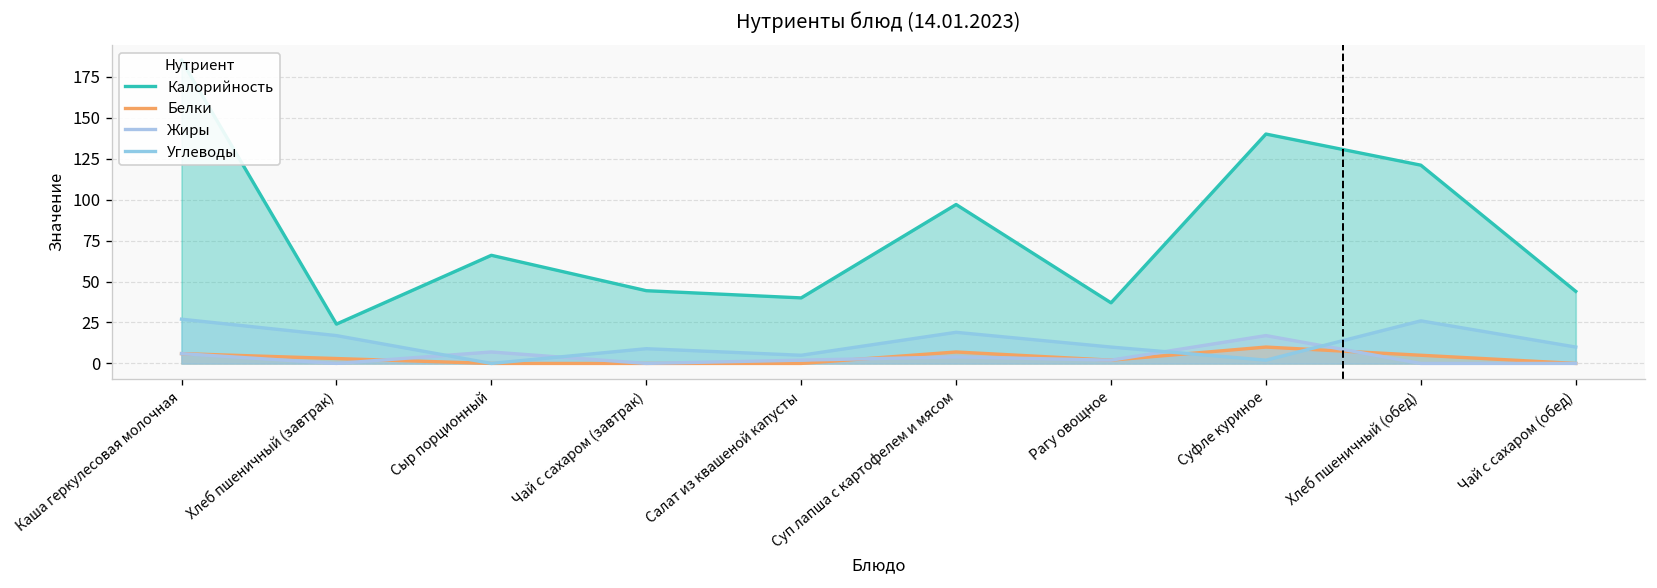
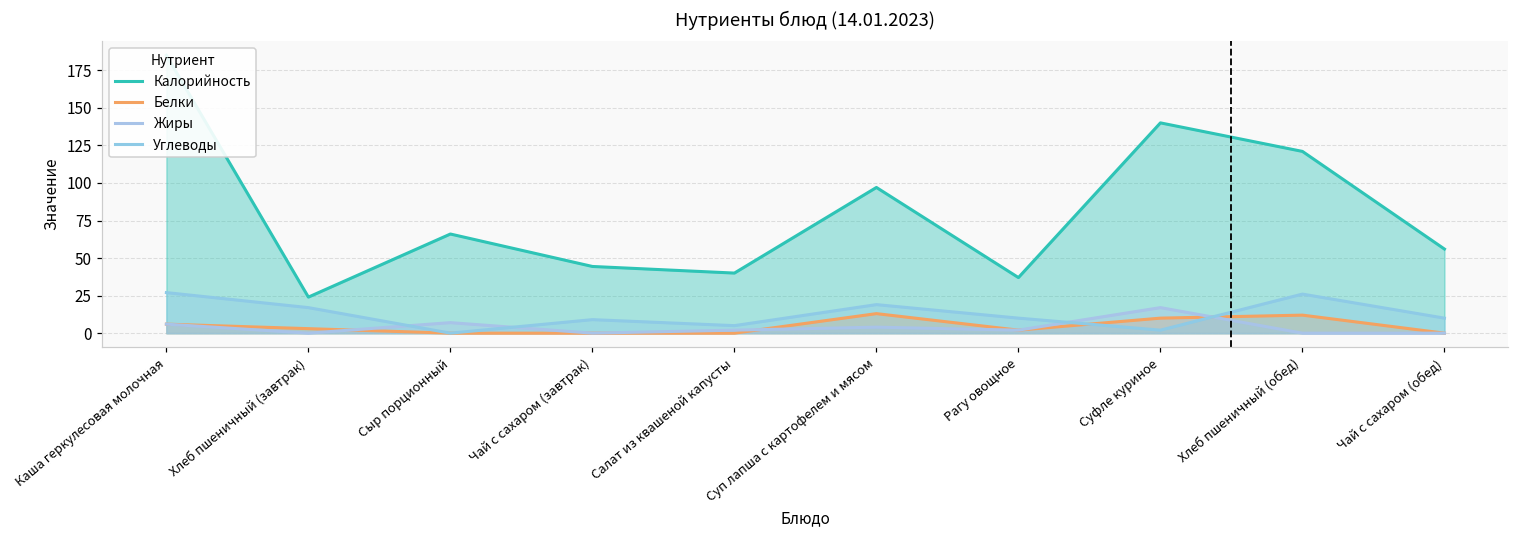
  {
    "Калорийность": {
      "Хлеб пшеничный (завтрак)": 24,
      "Сыр порционный": 66,
      "Чай с сахаром (завтрак)": 44,
      "Салат из квашеной капусты": 40,
      "Суп лапша с картофелем и мясом": 97,
      "Рагу овощное": 37,
      "Суфле куриное": 140,
      "Хлеб пшеничный (обед)": 121,
-     "Чай с сахаром (обед)": 44
+     "Чай с сахаром (обед)": 56
    },
    "Белки": {
      "Хлеб пшеничный (завтрак)": 3,
      "Салат из квашеной капусты": 0,
-     "Суп лапша с картофелем и мясом": 7,
+     "Суп лапша с картофелем и мясом": 13,
      "Суфле куриное": 10,
-     "Хлеб пшеничный (обед)": 5
+     "Хлеб пшеничный (обед)": 12
    }
  }
